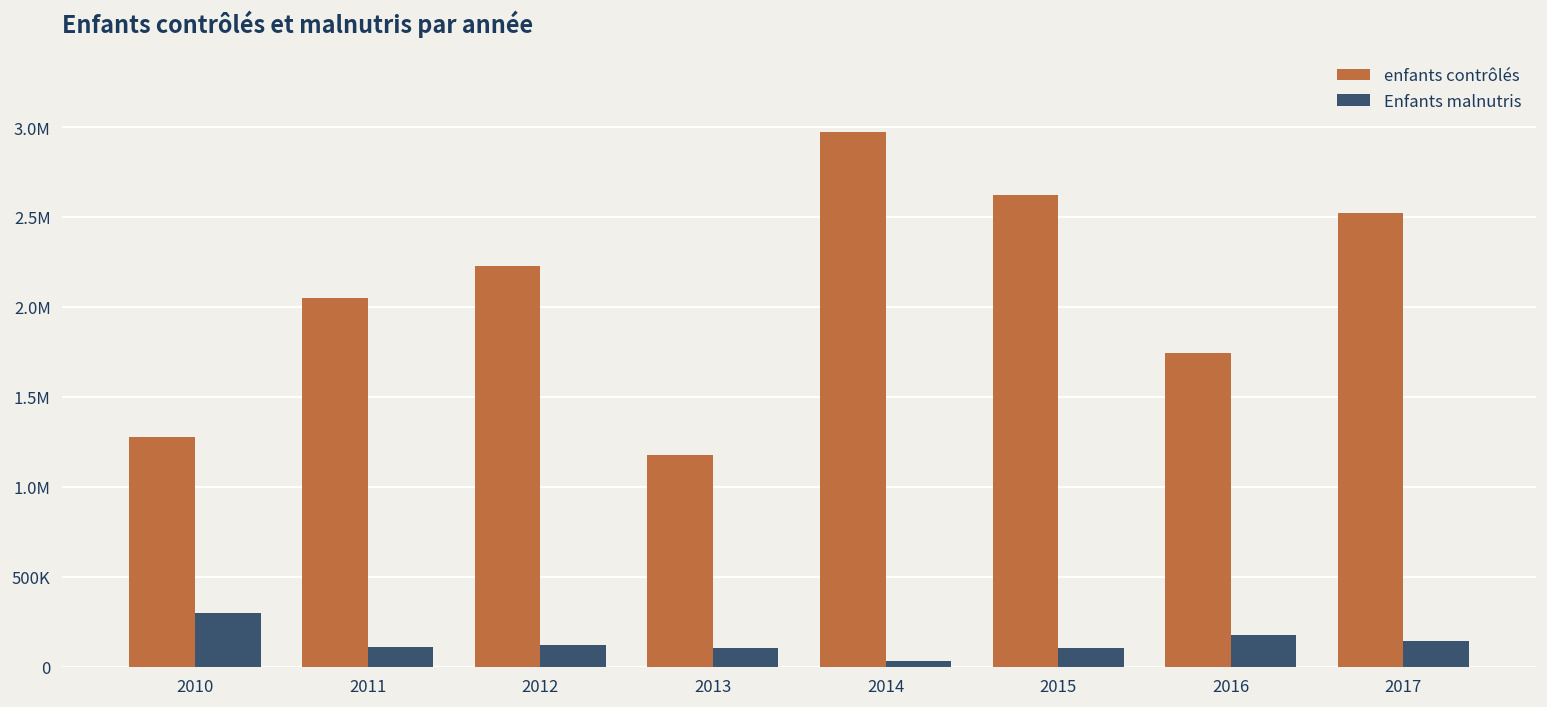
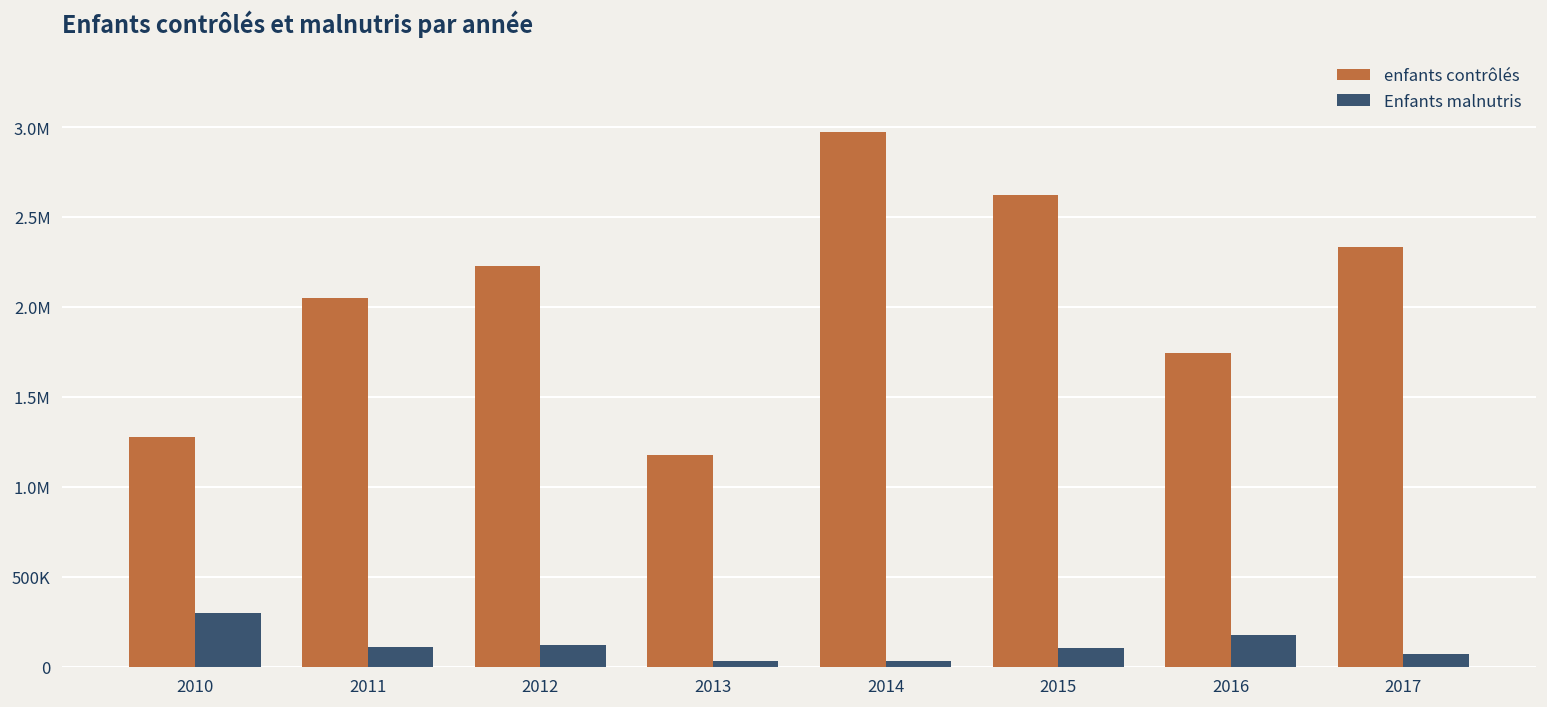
  {
    "enfants contrôlés": {
      "2010": 1280000,
      "2011": 2050000,
      "2012": 2220000,
      "2013": 1180000,
      "2014": 2970000,
      "2015": 2620000,
      "2016": 1740000,
-     "2017": 2520000
+     "2017": 2330000
    },
    "Enfants malnutris": {
      "2010": 300000,
      "2011": 110000,
      "2012": 120000,
-     "2013": 100000,
+     "2013": 30000,
      "2014": 30000,
      "2015": 100000,
      "2016": 180000,
-     "2017": 140000
+     "2017": 70000
    }
  }
